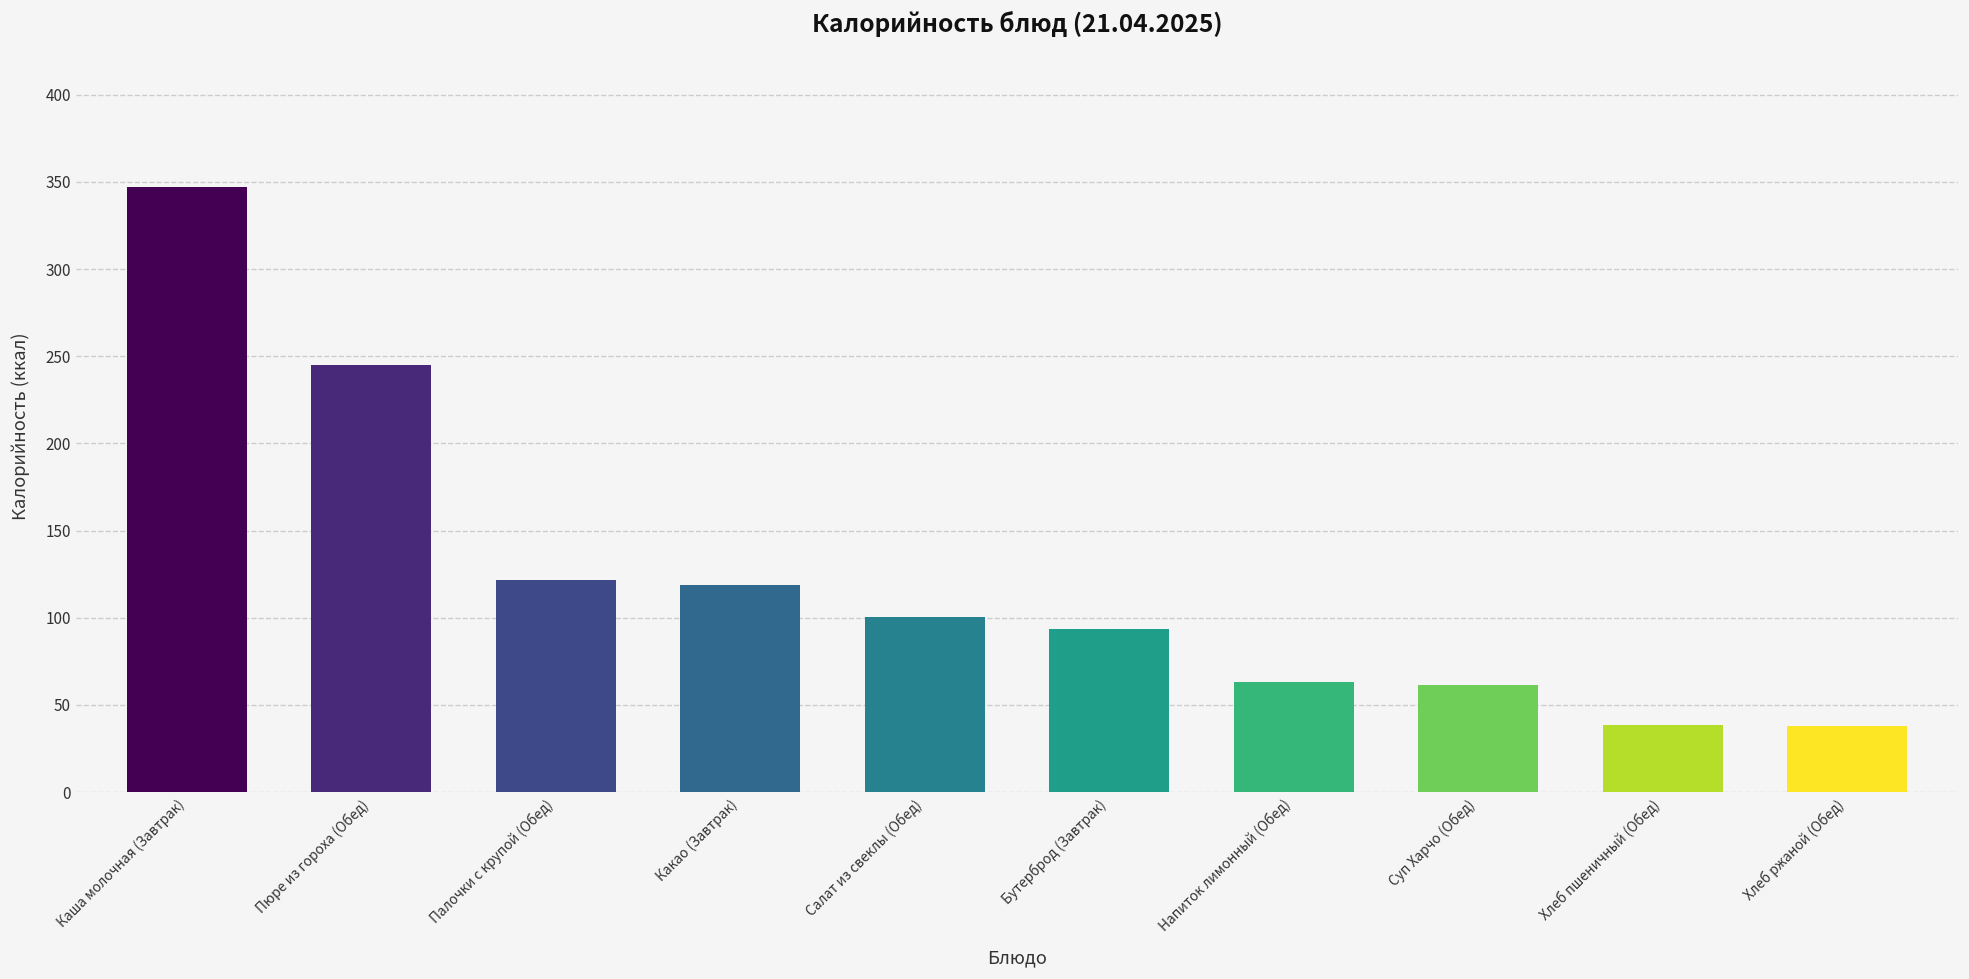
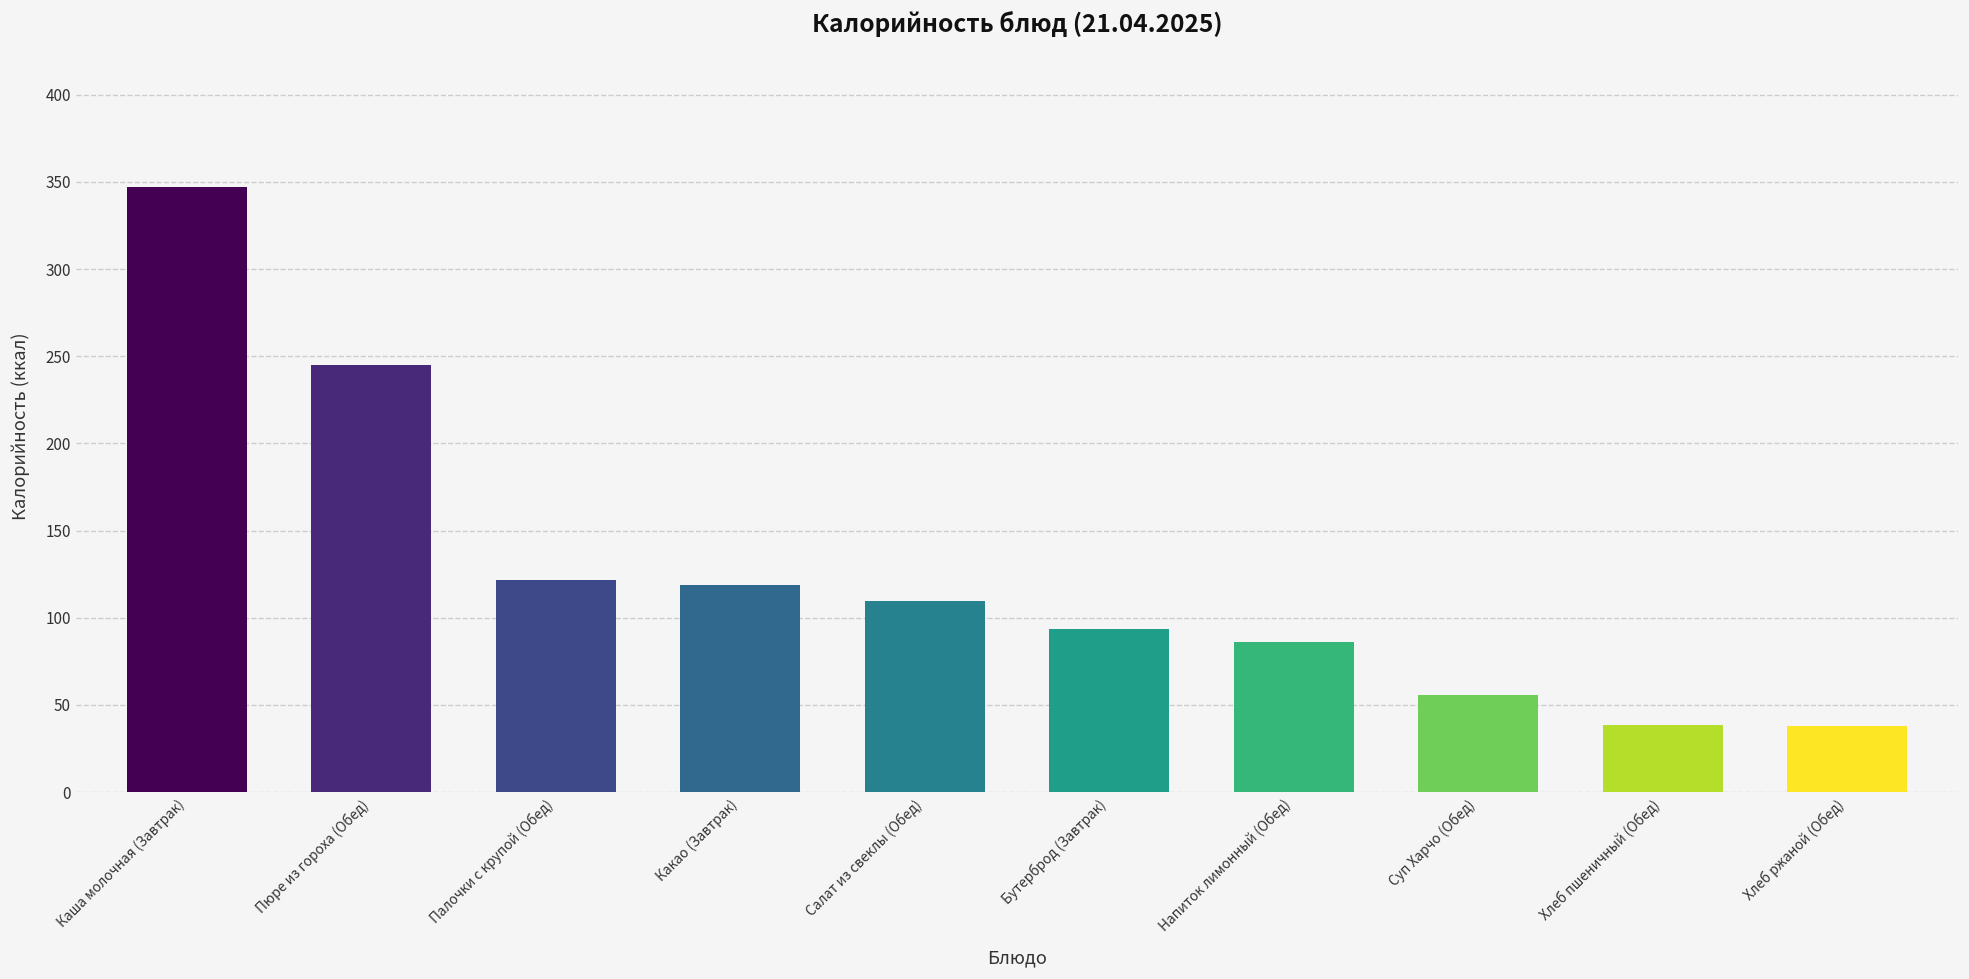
  {
    "Каша молочная (Завтрак)": 347,
    "Пюре из гороха (Обед)": 245,
    "Палочки с крупой (Обед)": 122,
    "Какао (Завтрак)": 119,
-   "Салат из свеклы (Обед)": 101,
+   "Салат из свеклы (Обед)": 109,
    "Бутерброд (Завтрак)": 94,
-   "Напиток лимонный (Обед)": 63,
-   "Суп Харчо (Обед)": 62,
+   "Напиток лимонный (Обед)": 86,
+   "Суп Харчо (Обед)": 56,
    "Хлеб пшеничный (Обед)": 39,
    "Хлеб ржаной (Обед)": 38
  }
